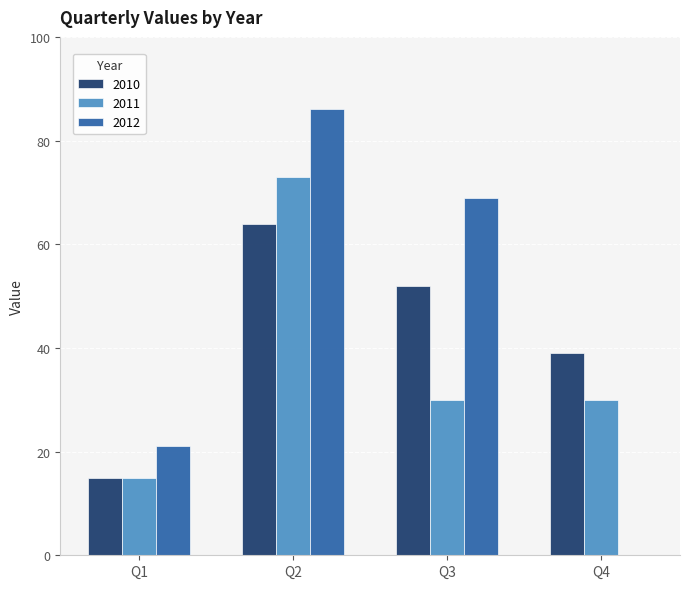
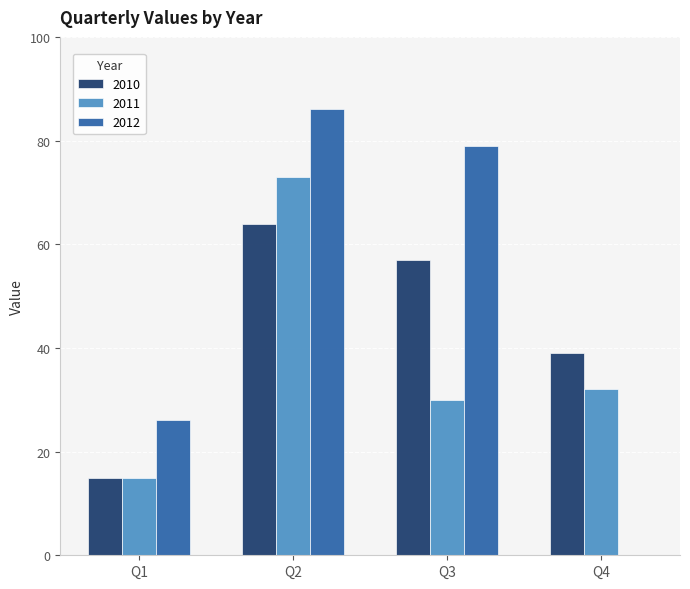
  {
    "2010": {
      "Q1": 15,
      "Q2": 64,
-     "Q3": 52,
+     "Q3": 57,
      "Q4": 39
    },
    "2011": {
      "Q1": 15,
      "Q2": 73,
      "Q3": 30,
-     "Q4": 30
+     "Q4": 32
    },
    "2012": {
-     "Q1": 21,
+     "Q1": 26,
      "Q2": 86,
-     "Q3": 69,
+     "Q3": 79,
      "Q4": 0
    }
  }
